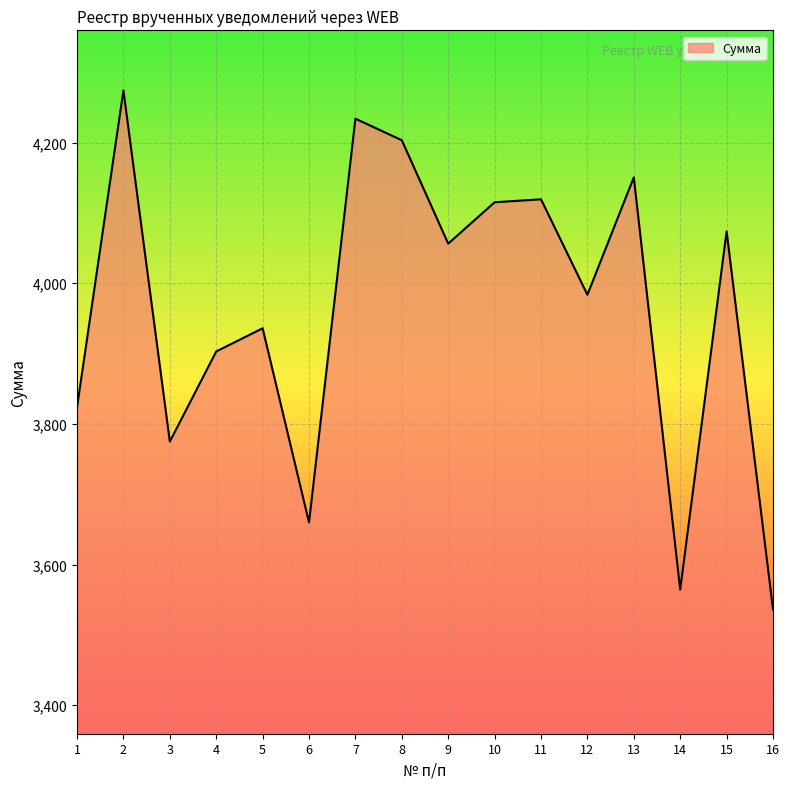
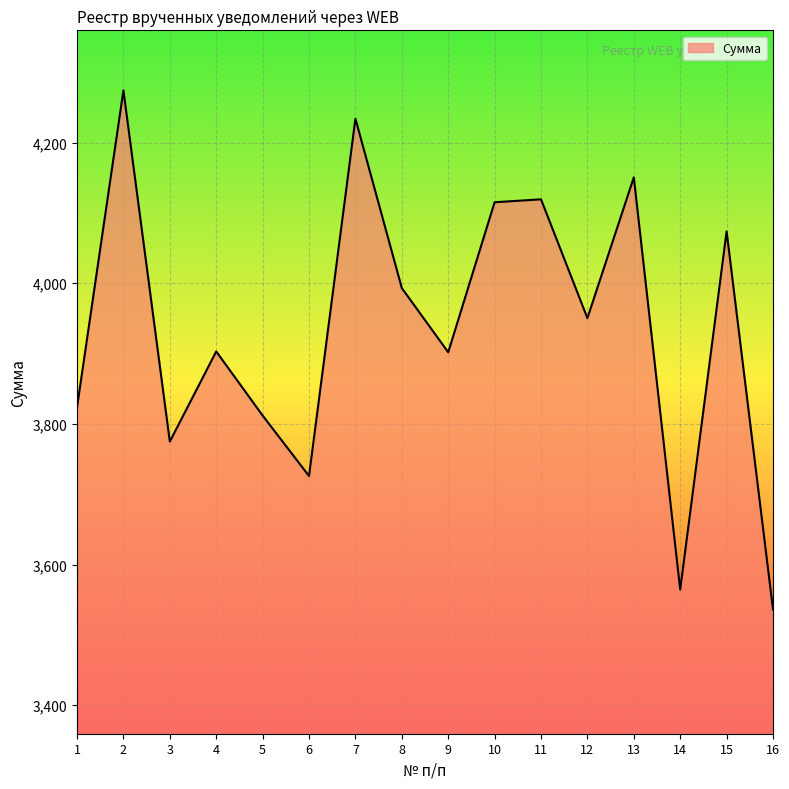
  {
    "1": "3,820",
    "2": "4,270",
    "3": "3,770",
    "4": "3,900",
-   "5": "3,940",
-   "6": "3,660",
+   "5": "3,810",
+   "6": "3,730",
    "7": "4,230",
-   "8": "4,200",
-   "9": "4,060",
+   "8": "3,990",
+   "9": "3,900",
    "10": "4,120",
    "11": "4,120",
-   "12": "3,980",
+   "12": "3,950",
    "13": "4,150",
    "14": "3,560",
    "15": "4,070",
    "16": "3,540"
  }
